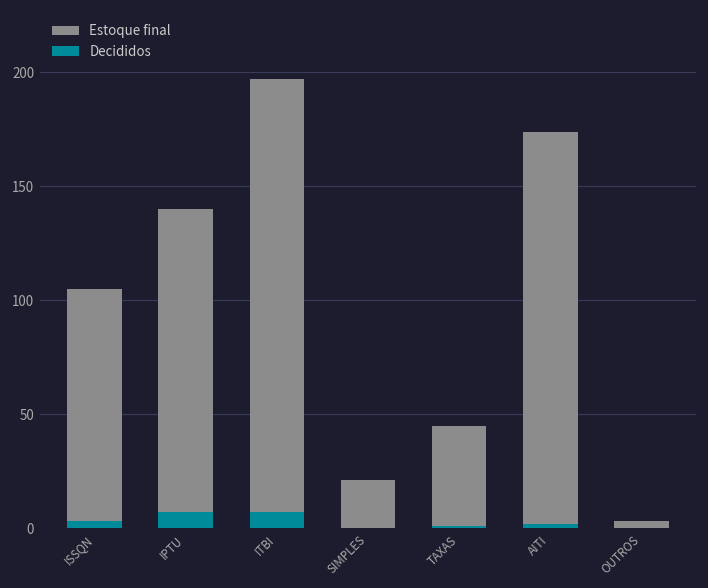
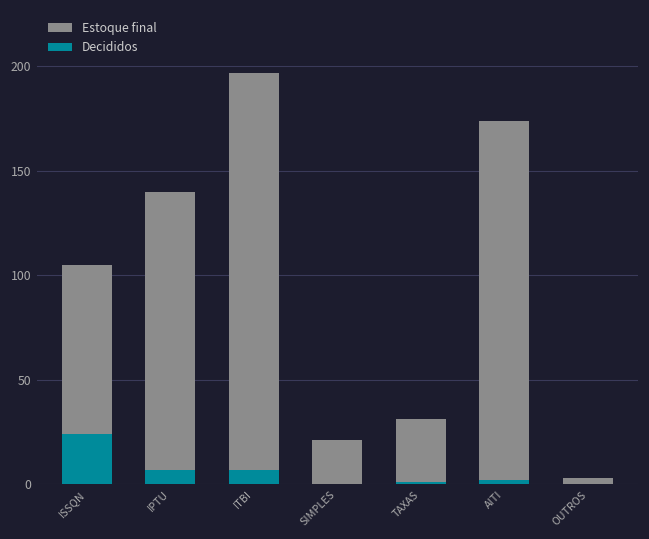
  {
    "Estoque final": {
      "ISSQN": 105,
      "IPTU": 140,
      "ITBI": 197,
      "SIMPLES": 21,
-     "TAXAS": 45,
+     "TAXAS": 31,
      "AITI": 174,
      "OUTROS": 3
    },
    "Decididos": {
-     "ISSQN": 3,
+     "ISSQN": 24,
      "SIMPLES": 0,
      "OUTROS": 0
    }
  }
